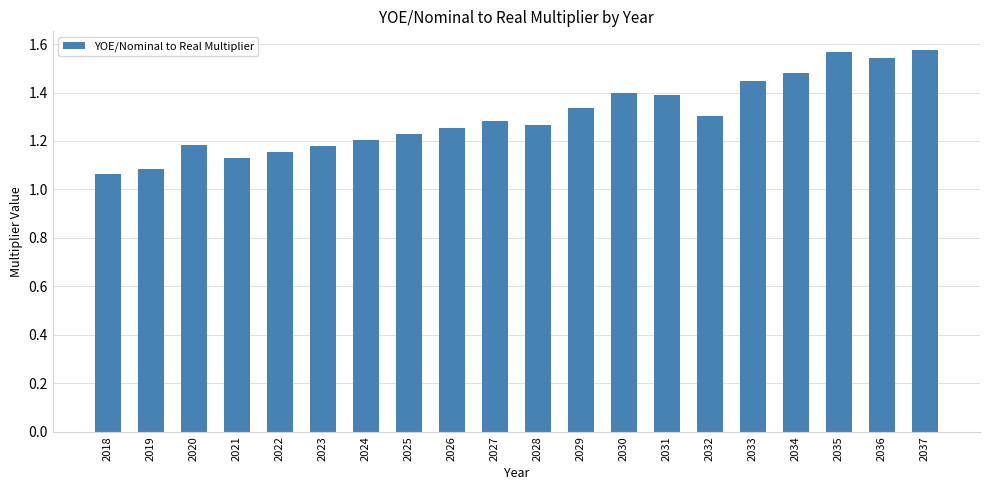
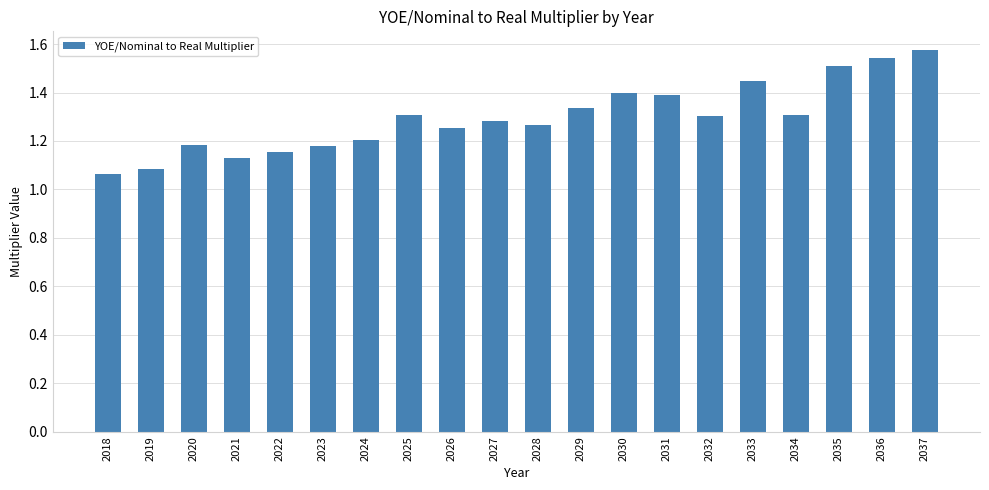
  {
    "2018": 1.06,
    "2019": 1.09,
    "2020": 1.18,
    "2021": 1.13,
    "2022": 1.16,
    "2023": 1.18,
    "2024": 1.20,
-   "2025": 1.23,
+   "2025": 1.31,
    "2026": 1.25,
    "2027": 1.28,
    "2028": 1.27,
    "2029": 1.33,
    "2030": 1.40,
    "2031": 1.39,
    "2032": 1.30,
    "2033": 1.45,
-   "2034": 1.48,
-   "2035": 1.57,
+   "2034": 1.31,
+   "2035": 1.51,
    "2036": 1.54,
    "2037": 1.57
  }
